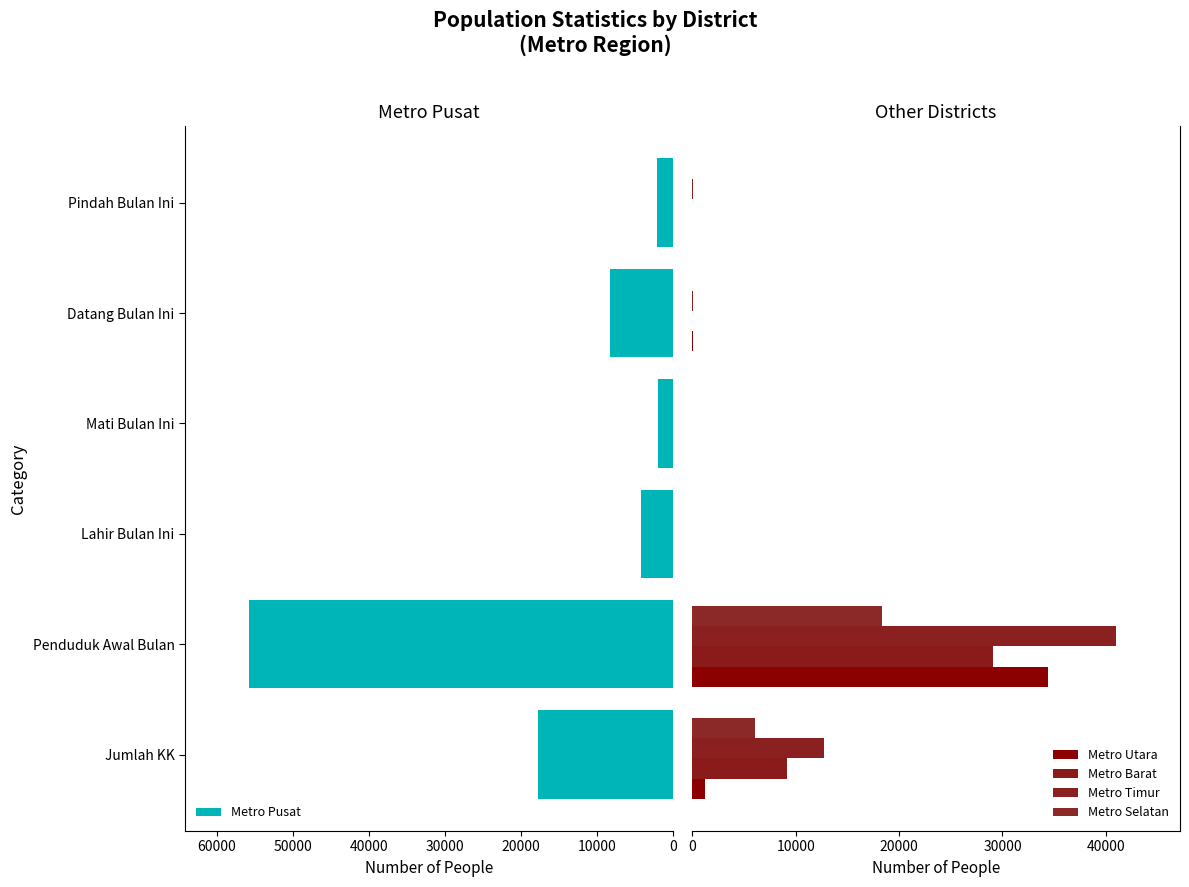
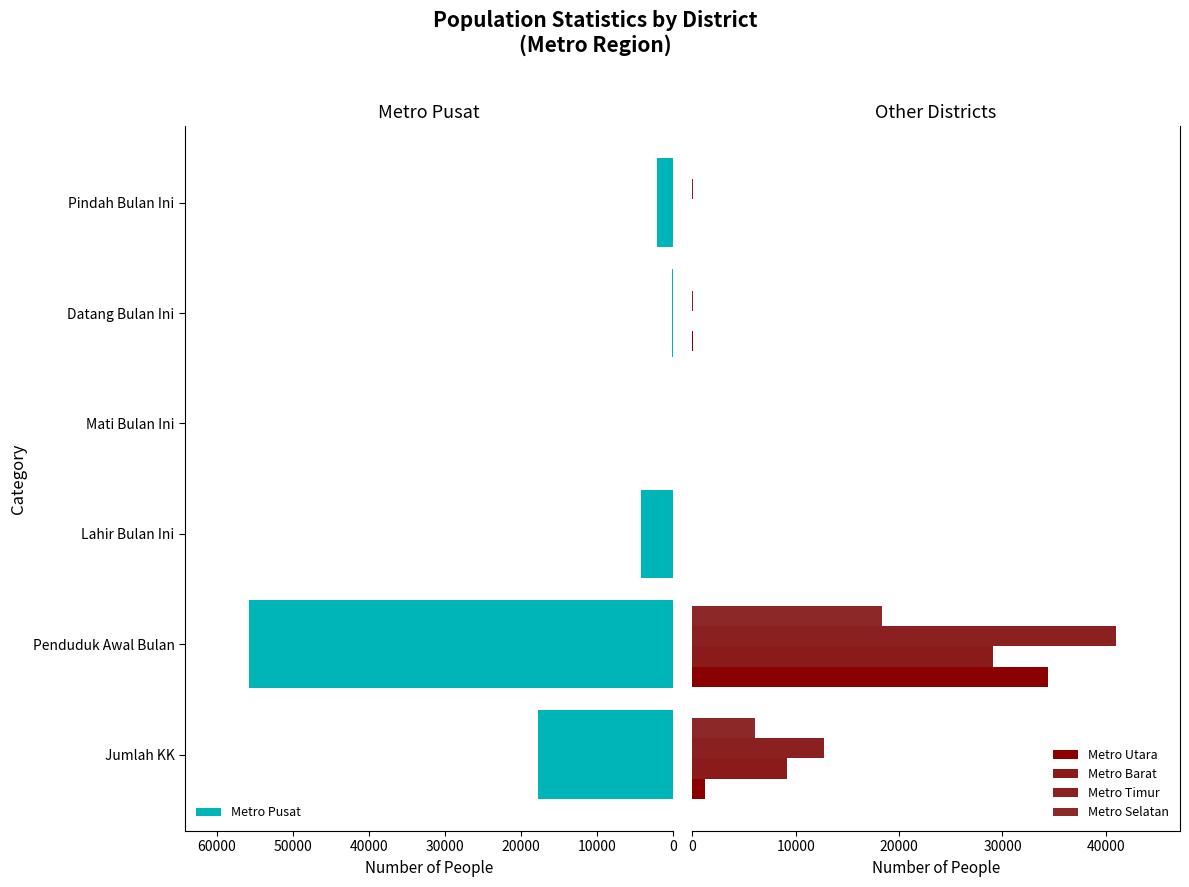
  {
    "Metro Pusat": {
      "Pindah Bulan Ini": 2000,
-     "Datang Bulan Ini": 8000,
-     "Mati Bulan Ini": 2000,
+     "Datang Bulan Ini": 0,
+     "Mati Bulan Ini": 0,
      "Lahir Bulan Ini": 4000,
      "Penduduk Awal Bulan": 56000,
      "Jumlah KK": 18000
    }
  }
